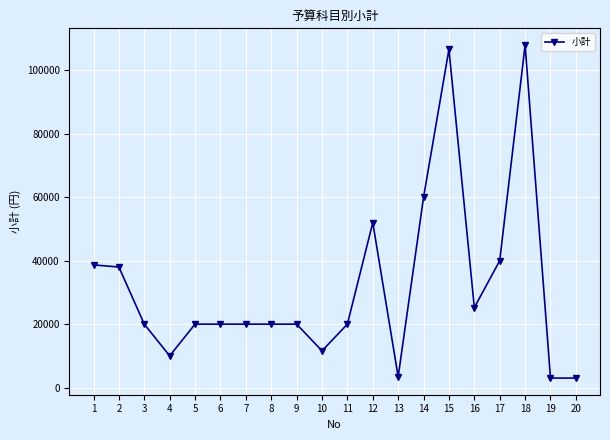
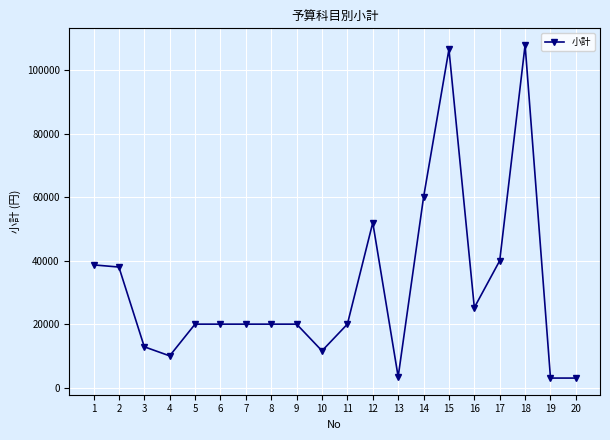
  {
    "1": 39000,
    "2": 38000,
-   "3": 20000,
+   "3": 13000,
    "4": 10000,
    "5": 20000,
    "6": 20000,
    "7": 20000,
    "8": 20000,
    "9": 20000,
    "10": 12000,
    "11": 20000,
    "12": 52000,
    "13": 3000,
    "14": 60000,
    "15": 107000,
    "16": 25000,
    "17": 40000,
    "18": 108000,
    "19": 3000,
    "20": 3000
  }
